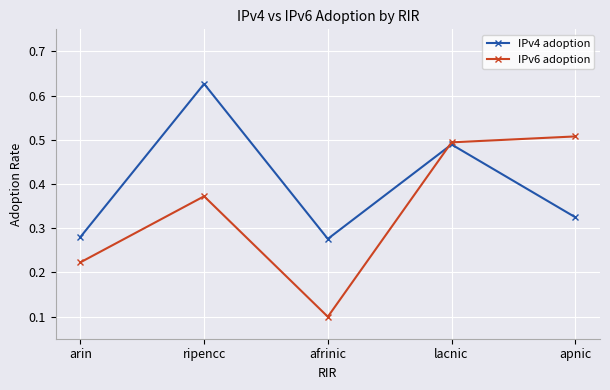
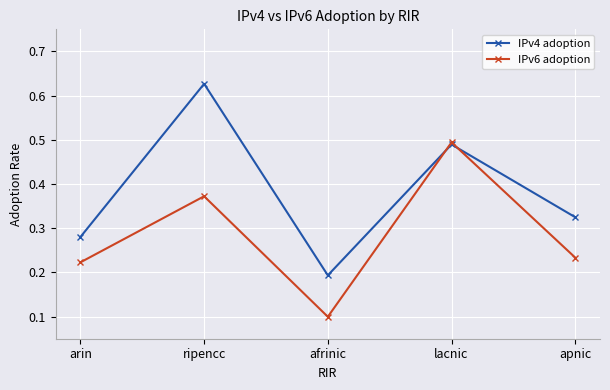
  {
    "IPv4 adoption": {
      "arin": 0.28,
      "ripencc": 0.63,
-     "afrinic": 0.28,
+     "afrinic": 0.19,
      "apnic": 0.32
    },
    "IPv6 adoption": {
      "arin": 0.22,
      "ripencc": 0.37,
      "afrinic": 0.10,
-     "apnic": 0.51
+     "apnic": 0.23
    }
  }
